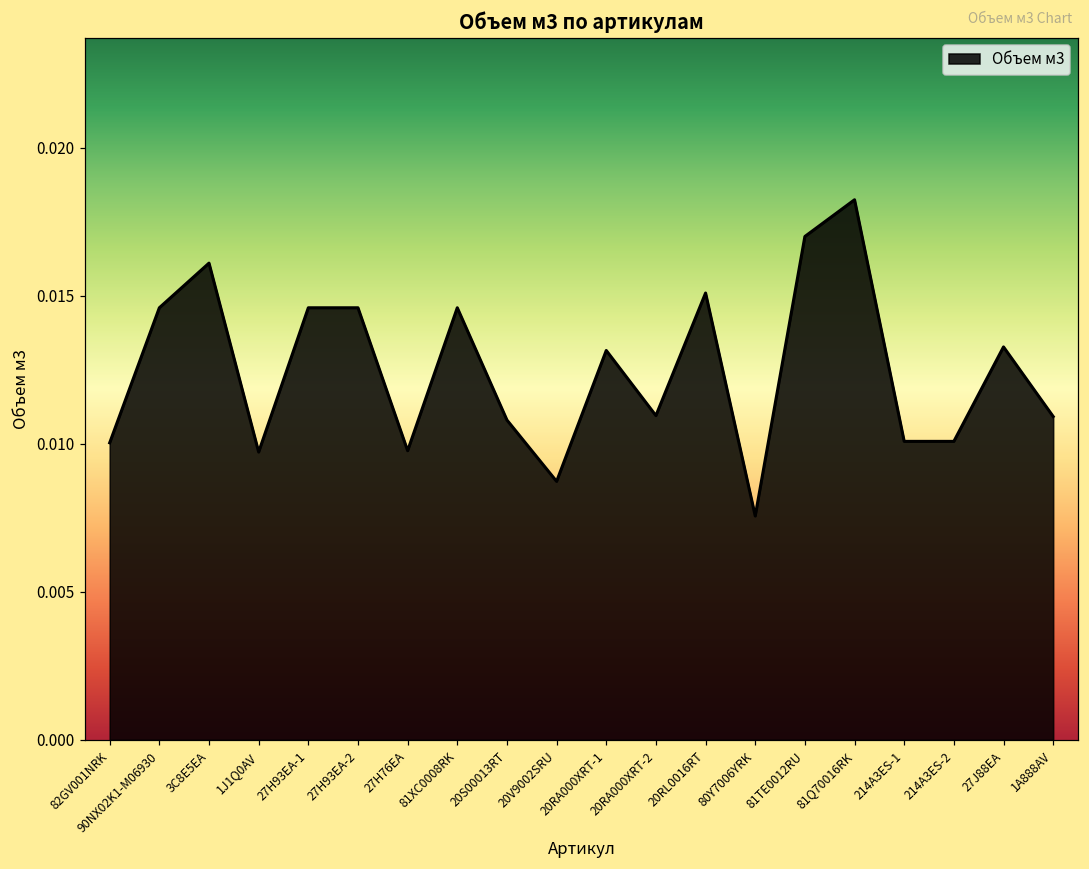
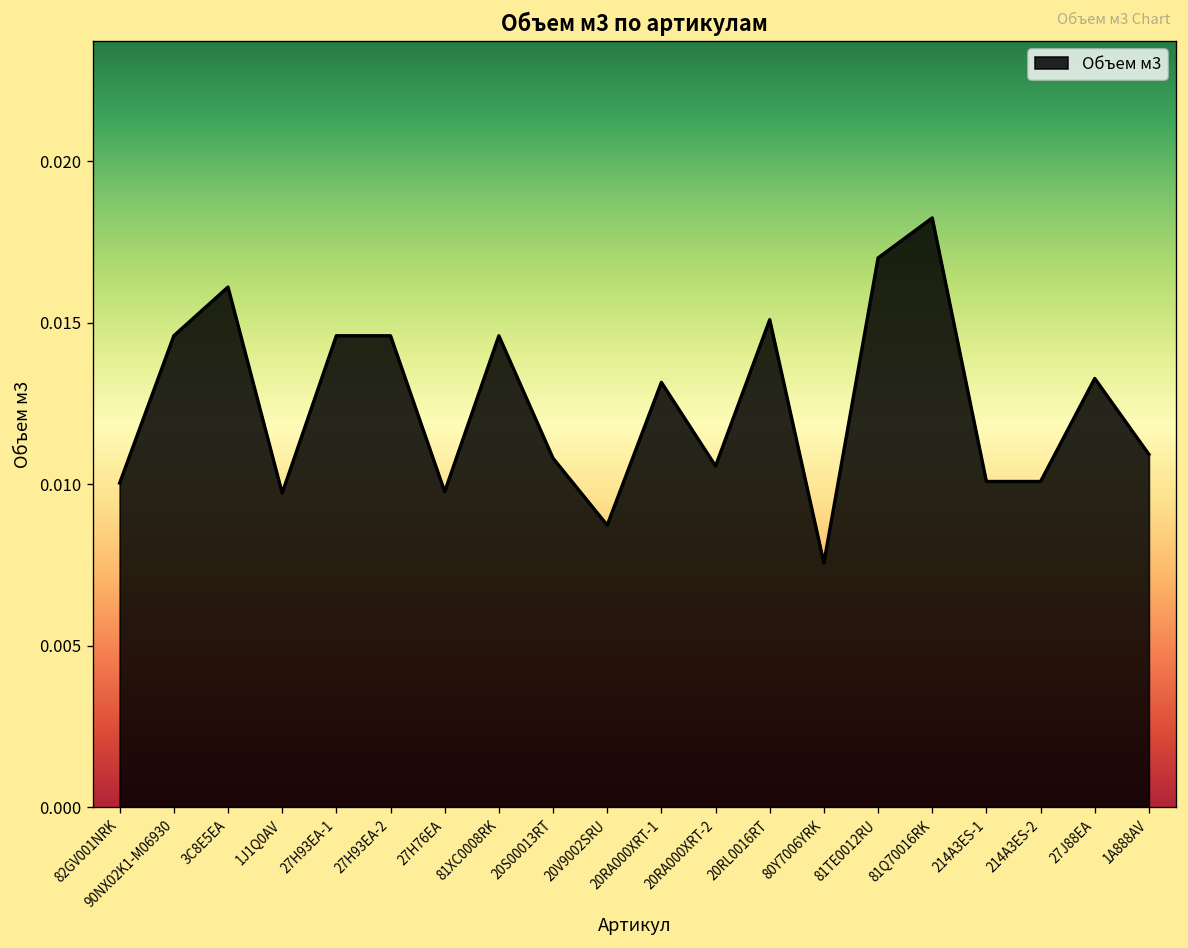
  {
    "82GV001NRK": 0.0100,
    "90NX02K1-M06930": 0.0146,
    "3C8E5EA": 0.0161,
    "1J1Q0AV": 0.0097,
    "27H93EA-1": 0.0146,
    "27H93EA-2": 0.0146,
    "27H76EA": 0.0098,
    "81XC0008RK": 0.0146,
    "20S00013RT": 0.0108,
    "20V9002SRU": 0.0087,
    "20RA000XRT-1": 0.0132,
-   "20RA000XRT-2": 0.0110,
+   "20RA000XRT-2": 0.0106,
    "20RL0016RT": 0.0151,
    "80Y7006YRK": 0.0076,
    "81TE0012RU": 0.0170,
    "81Q70016RK": 0.0182,
    "214A3ES-1": 0.0101,
    "214A3ES-2": 0.0101,
    "27J88EA": 0.0133,
    "1A888AV": 0.0109
  }
